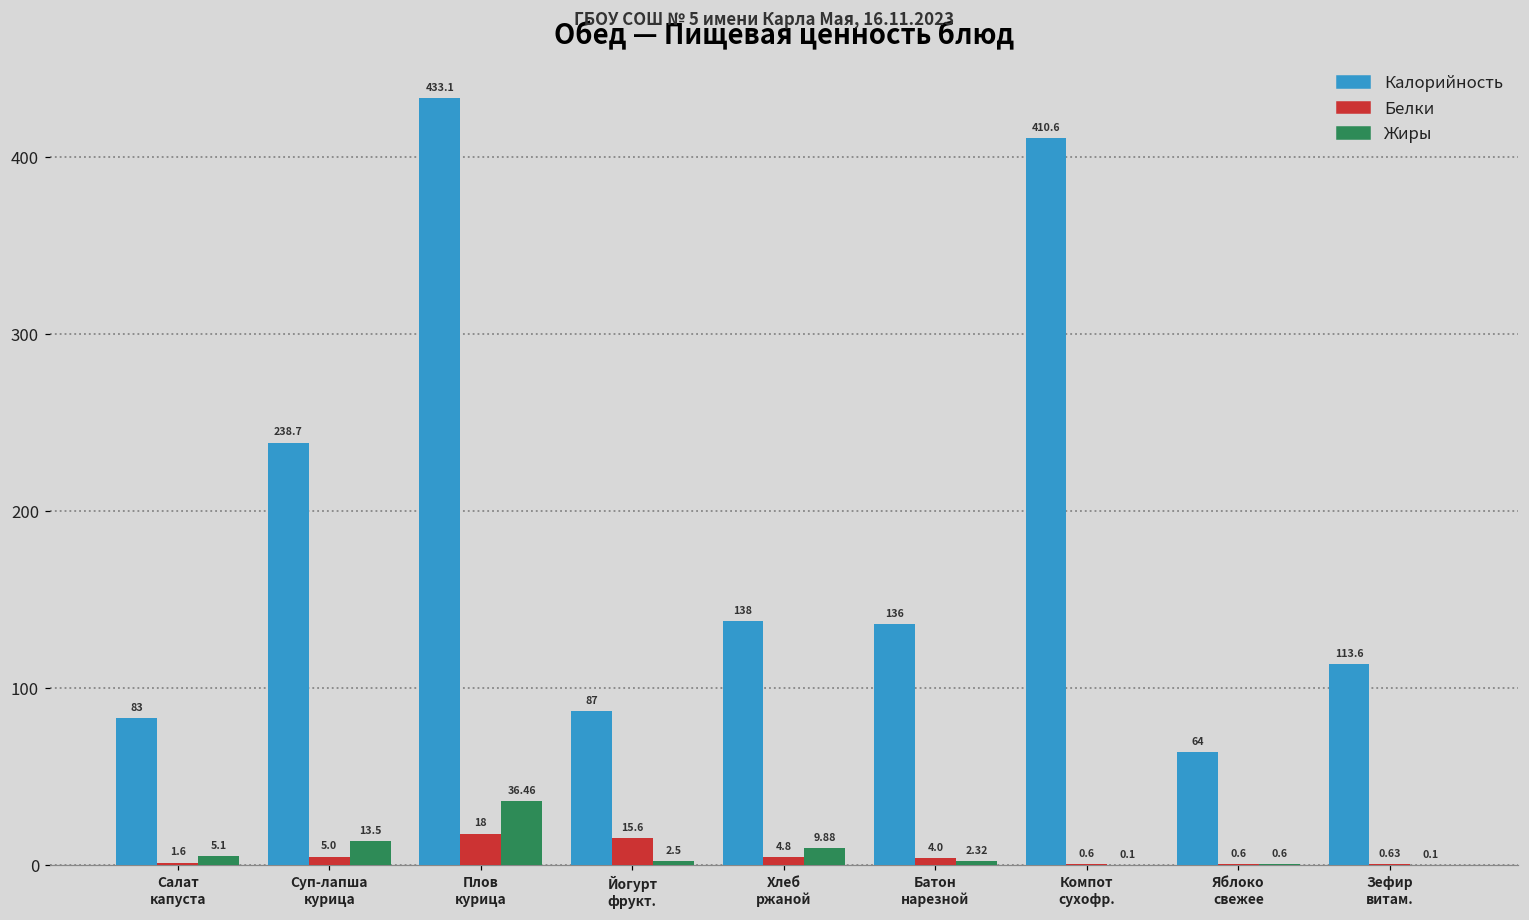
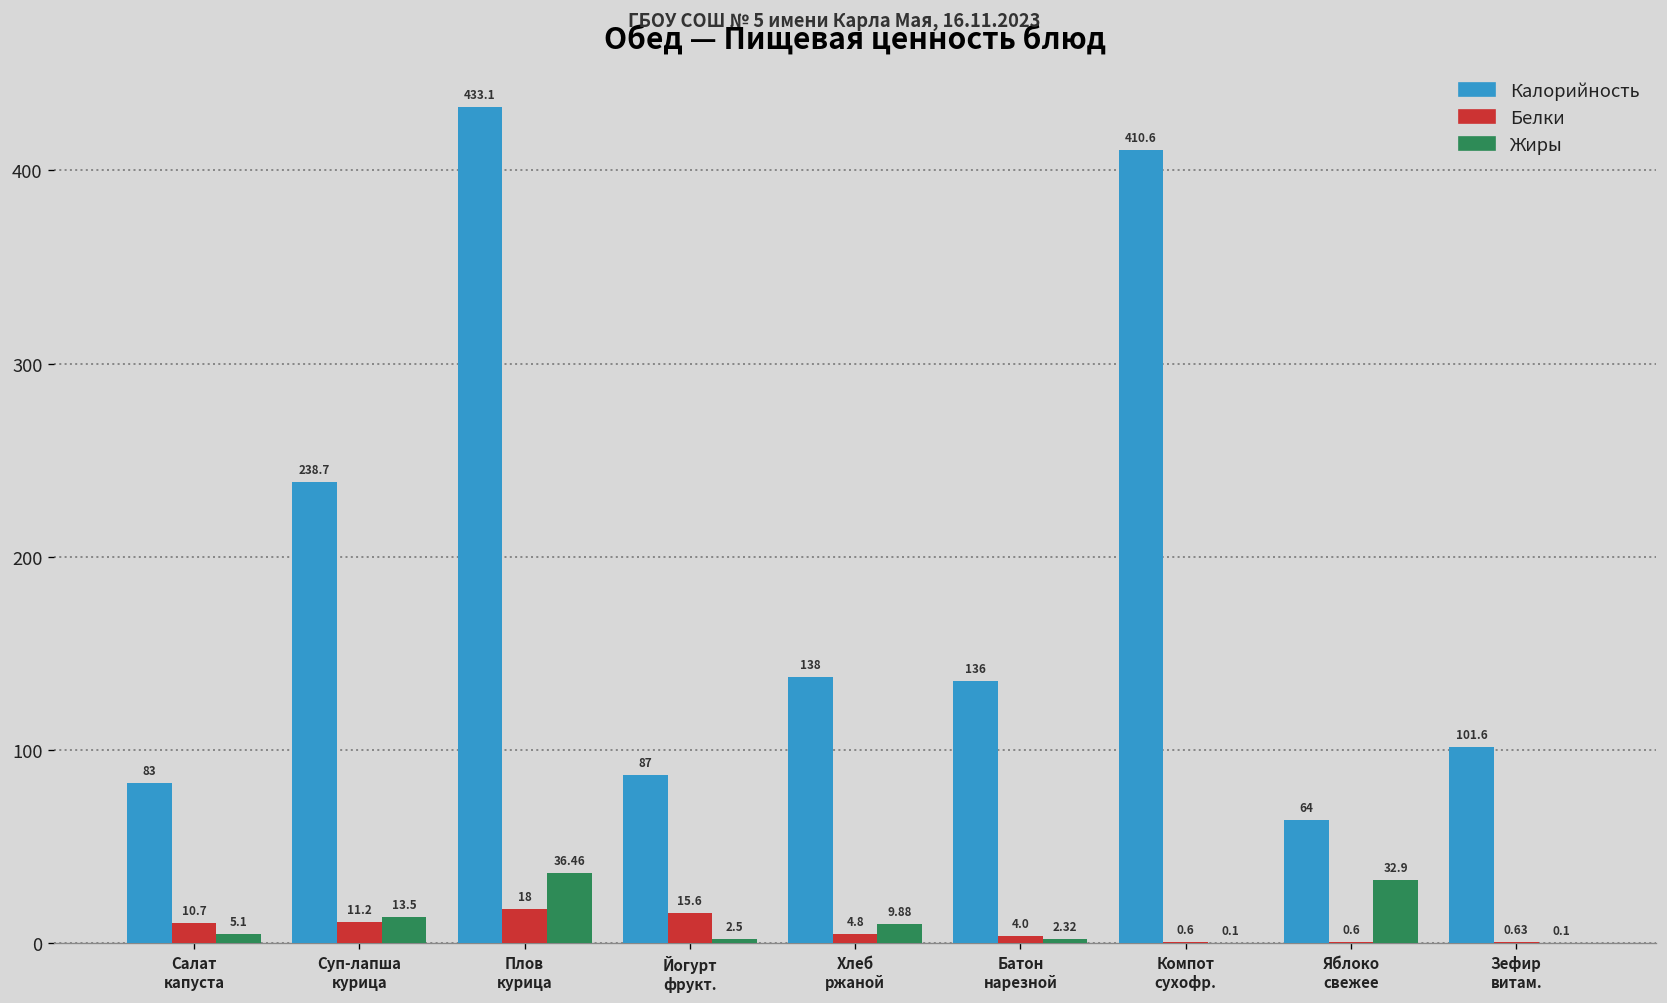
  {
    "Калорийность": {
      "Салат капуста": 83,
      "Суп-лапша курица": 238.7,
      "Плов курица": 433.1,
      "Йогурт фрукт.": 87,
      "Хлеб ржаной": 138,
      "Батон нарезной": 136,
      "Компот сухофр.": 410.6,
      "Яблоко свежее": 64,
-     "Зефир витам.": 113.6
+     "Зефир витам.": 101.6
    },
    "Белки": {
-     "Салат капуста": 1.6,
-     "Суп-лапша курица": 5.0,
+     "Салат капуста": 10.7,
+     "Суп-лапша курица": 11.2,
      "Плов курица": 18,
      "Йогурт фрукт.": 15.6,
      "Хлеб ржаной": 4.8,
      "Батон нарезной": 4.0,
      "Компот сухофр.": 0.6,
      "Яблоко свежее": 0.6,
      "Зефир витам.": 0.63
    },
    "Жиры": {
      "Салат капуста": 5.1,
      "Суп-лапша курица": 13.5,
      "Плов курица": 36.46,
      "Йогурт фрукт.": 2.5,
      "Хлеб ржаной": 9.88,
      "Батон нарезной": 2.32,
      "Компот сухофр.": 0.1,
-     "Яблоко свежее": 0.6,
+     "Яблоко свежее": 32.9,
      "Зефир витам.": 0.1
    }
  }
